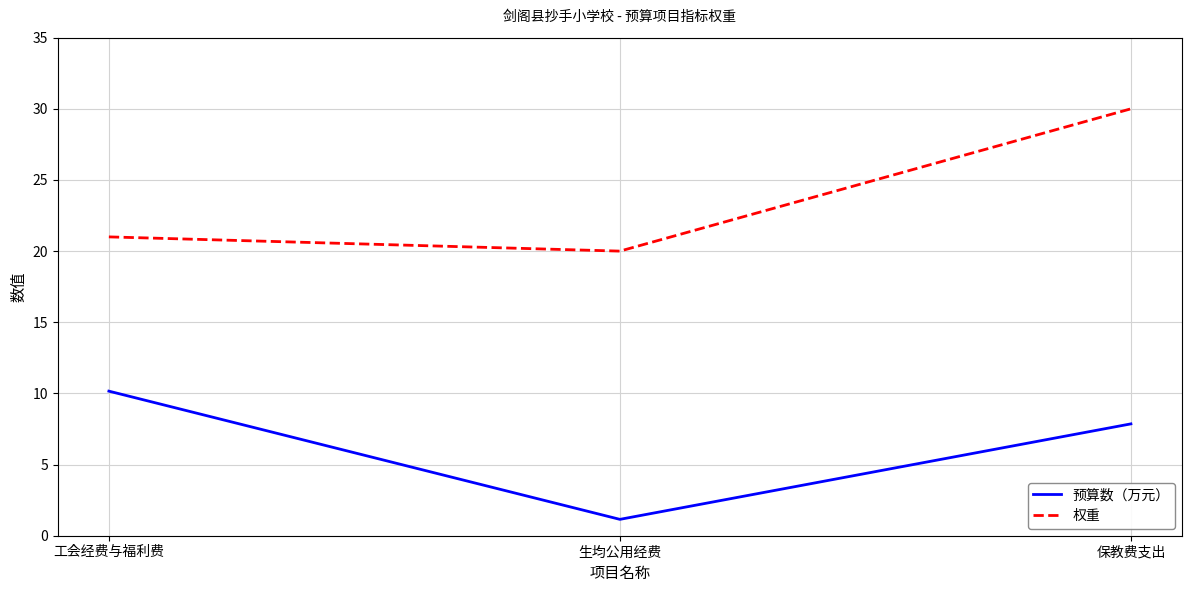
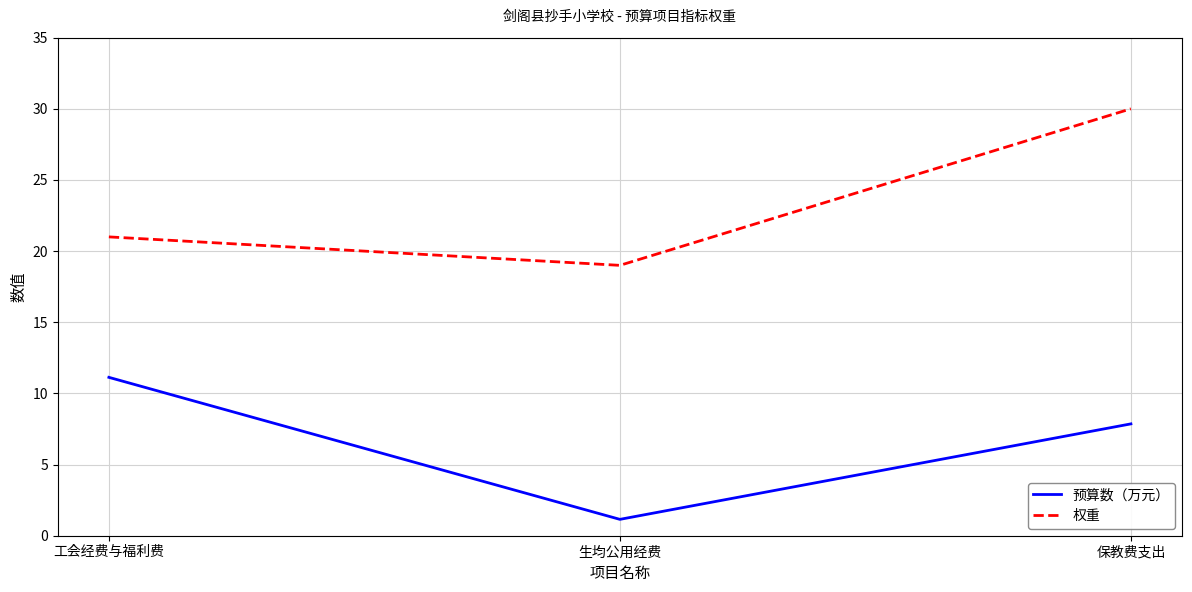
  {
    "预算数（万元）": {
-     "工会经费与福利费": 10.2,
+     "工会经费与福利费": 11.1,
      "生均公用经费": 1.2,
      "保教费支出": 7.9
    },
    "权重": {
      "工会经费与福利费": 21,
-     "生均公用经费": 20,
+     "生均公用经费": 19,
      "保教费支出": 30
    }
  }
